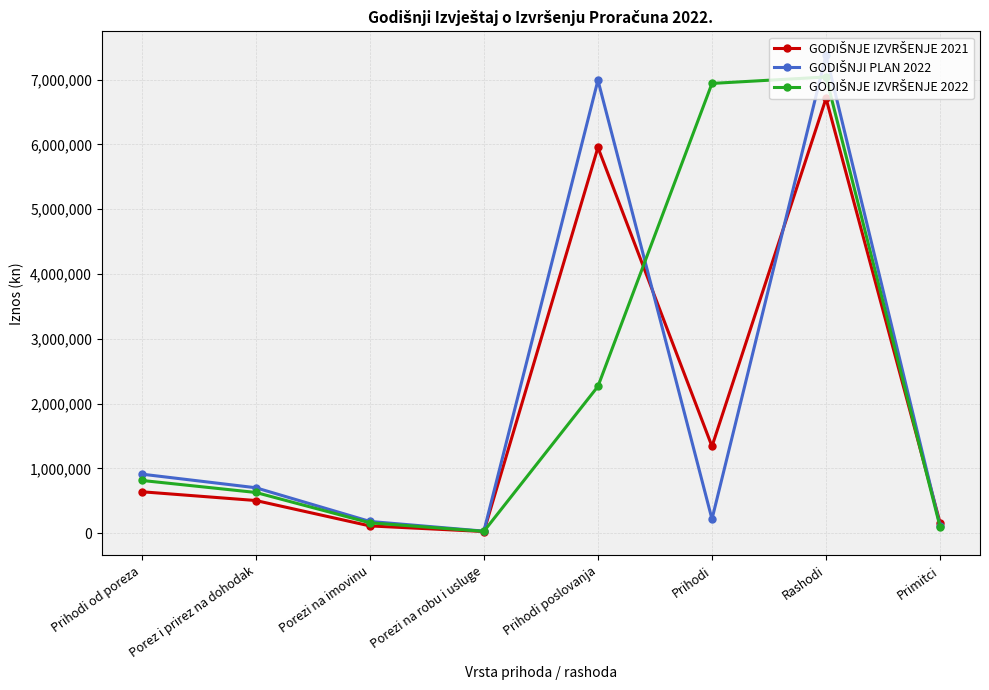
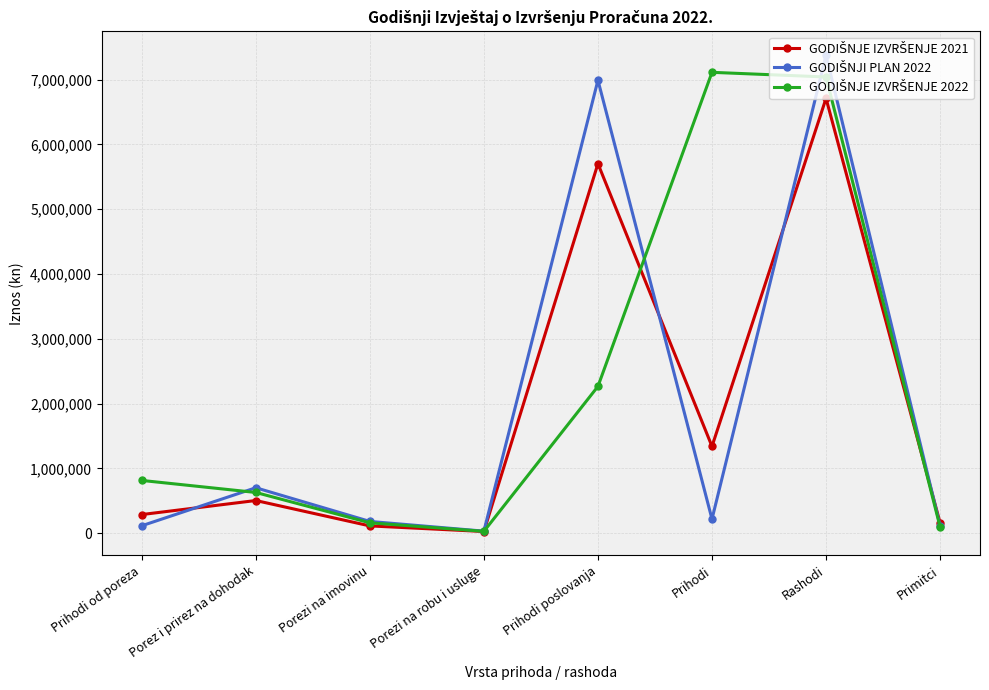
  {
    "GODIŠNJE IZVRŠENJE 2021": {
-     "Prihodi od poreza": "600,000",
+     "Prihodi od poreza": "300,000",
      "Porez i prirez na dohodak": "500,000",
      "Porezi na imovinu": "100,000",
-     "Prihodi poslovanja": "6,000,000",
+     "Prihodi poslovanja": "5,700,000",
      "Prihodi": "1,300,000",
      "Primitci": "200,000"
    },
    "GODIŠNJI PLAN 2022": {
-     "Prihodi od poreza": "900,000",
+     "Prihodi od poreza": "100,000",
      "Porez i prirez na dohodak": "700,000",
      "Prihodi poslovanja": "7,000,000",
      "Prihodi": "200,000"
    },
    "GODIŠNJE IZVRŠENJE 2022": {
      "Prihodi od poreza": "800,000",
      "Porez i prirez na dohodak": "600,000",
      "Prihodi poslovanja": "2,300,000",
-     "Prihodi": "6,900,000"
+     "Prihodi": "7,100,000"
    }
  }
